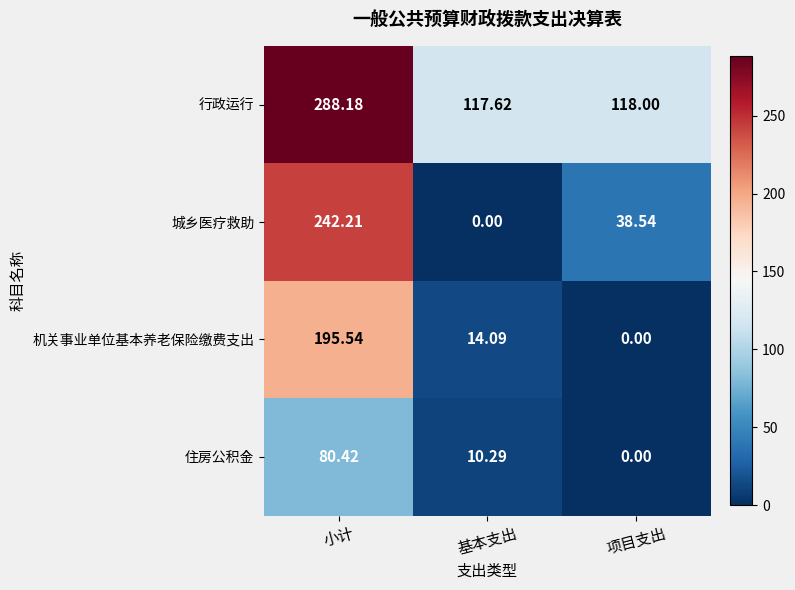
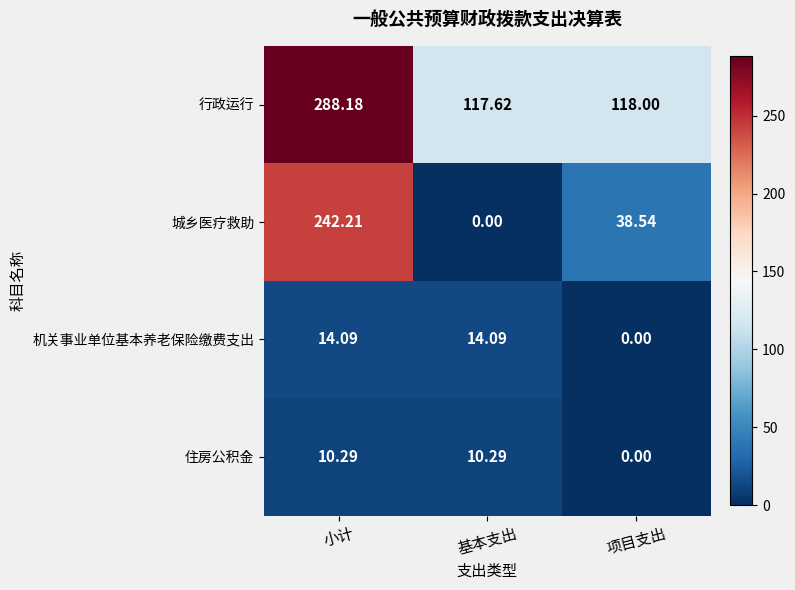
  {
    "行政运行": {
      "小计": 288.18,
      "基本支出": 117.62,
      "项目支出": 118.00
    },
    "城乡医疗救助": {
      "小计": 242.21,
      "基本支出": 0.00,
      "项目支出": 38.54
    },
    "机关事业单位基本养老保险缴费支出": {
-     "小计": 195.54,
+     "小计": 14.09,
      "基本支出": 14.09,
      "项目支出": 0.00
    },
    "住房公积金": {
-     "小计": 80.42,
+     "小计": 10.29,
      "基本支出": 10.29,
      "项目支出": 0.00
    }
  }
